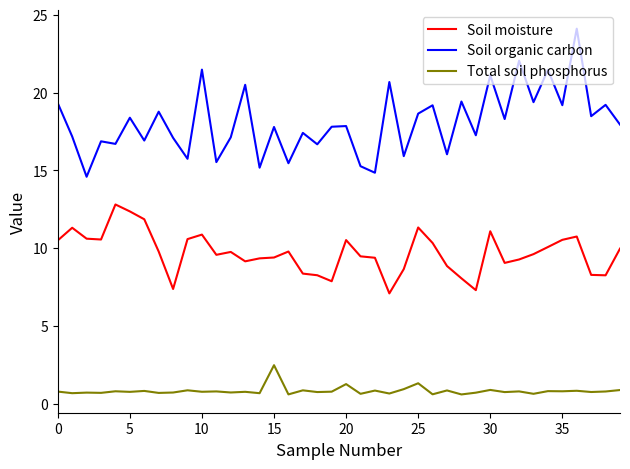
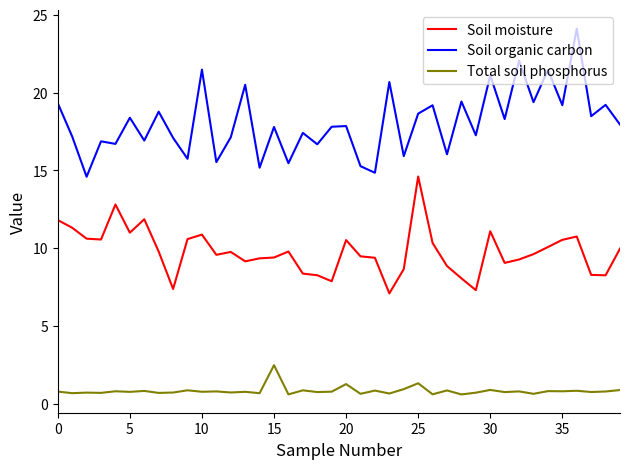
  {
    "Soil moisture": {
-     "0": 10.5,
-     "5": 12.4,
+     "0": 11.8,
+     "5": 11.0,
      "10": 10.9,
      "15": 9.4,
      "20": 10.5,
-     "25": 11.3,
+     "25": 14.6,
      "30": 11.1,
      "35": 10.5
    },
    "Soil organic carbon": {
      "0": 19.3,
      "5": 18.4,
      "10": 21.5,
      "15": 17.8,
      "20": 17.8,
      "25": 18.6,
      "35": 19.2
    },
    "Total soil phosphorus": {
      "0": 0.8,
      "5": 0.8,
      "10": 0.8,
      "15": 2.5,
      "20": 1.3,
      "25": 1.3,
      "30": 0.9,
      "35": 0.8
    }
  }
